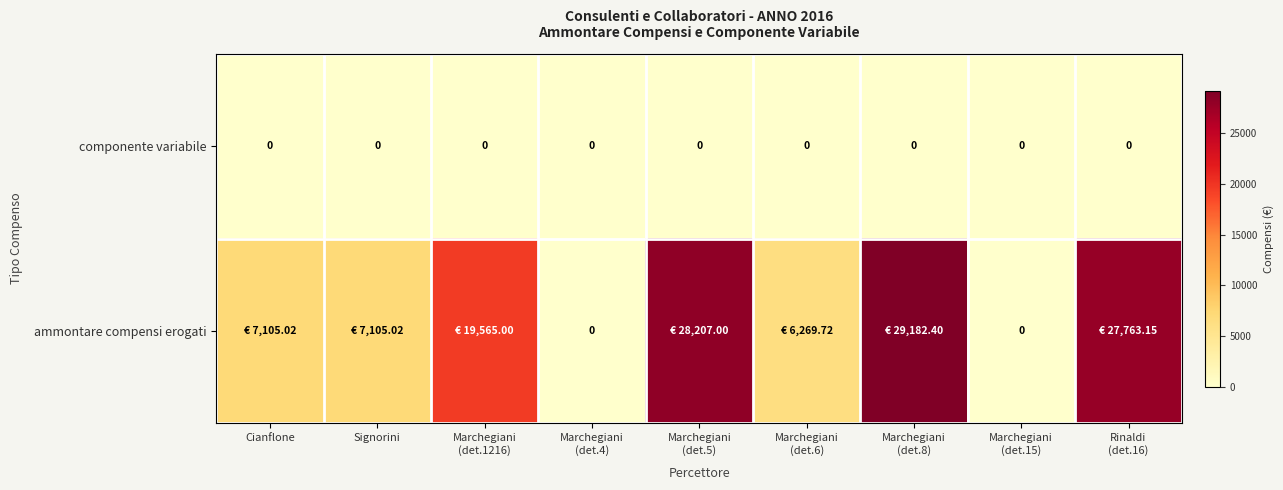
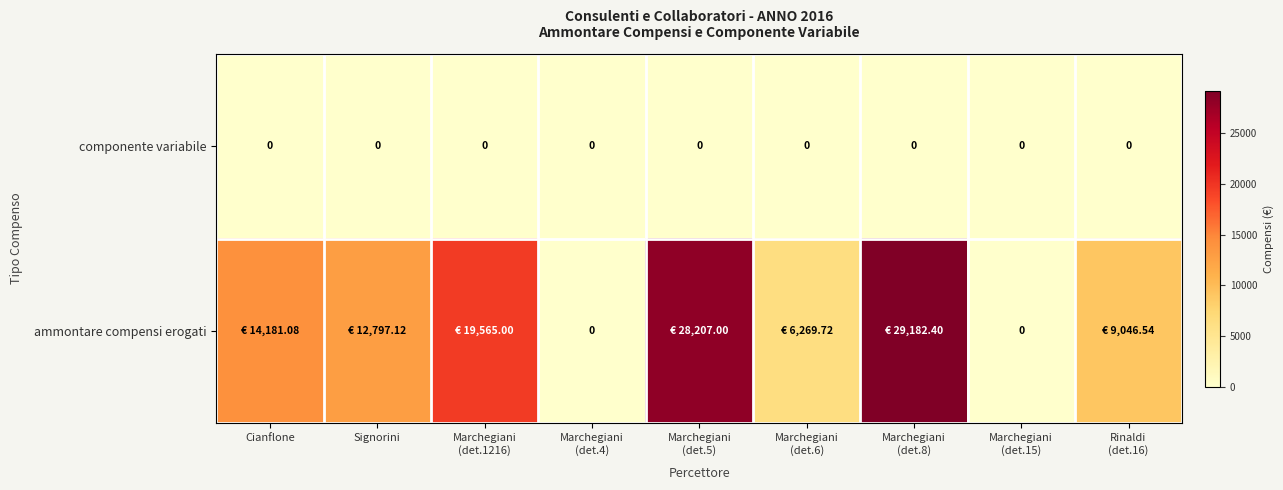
  {
    "componente variabile": {
      "Cianflone": "0",
      "Signorini": "0",
      "Marchegiani (det.1216)": "0",
      "Marchegiani (det.4)": "0",
      "Marchegiani (det.5)": "0",
      "Marchegiani (det.6)": "0",
      "Marchegiani (det.8)": "0",
      "Marchegiani (det.15)": "0",
      "Rinaldi (det.16)": "0"
    },
    "ammontare compensi erogati": {
-     "Cianflone": "7,105.02",
-     "Signorini": "7,105.02",
+     "Cianflone": "14,181.08",
+     "Signorini": "12,797.12",
      "Marchegiani (det.1216)": "19,565.00",
      "Marchegiani (det.4)": "0",
      "Marchegiani (det.5)": "28,207.00",
      "Marchegiani (det.6)": "6,269.72",
      "Marchegiani (det.8)": "29,182.40",
      "Marchegiani (det.15)": "0",
-     "Rinaldi (det.16)": "27,763.15"
+     "Rinaldi (det.16)": "9,046.54"
    }
  }
